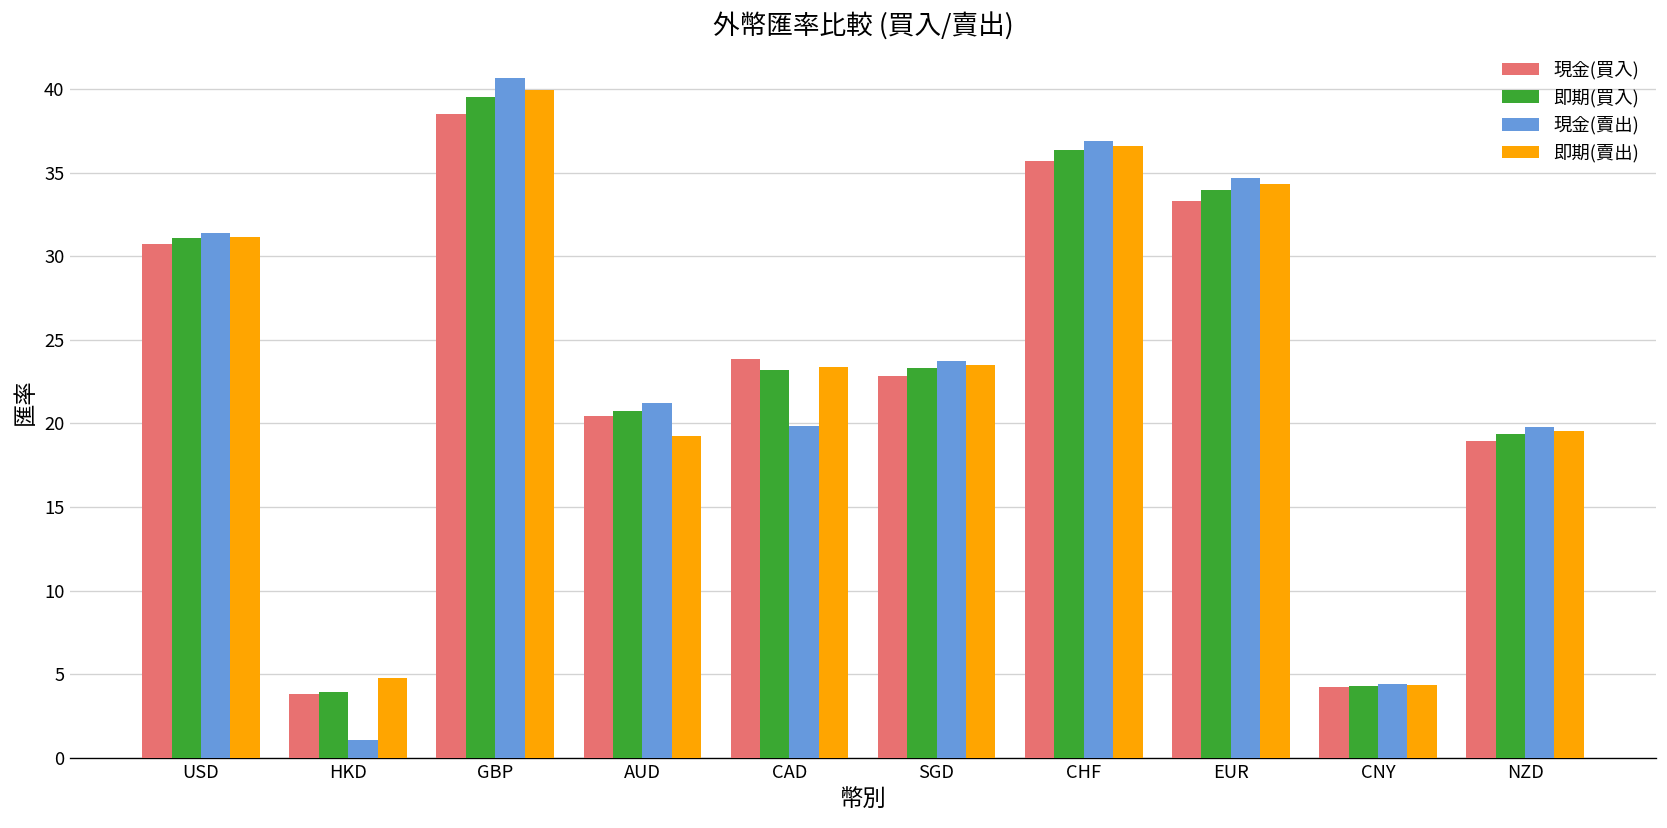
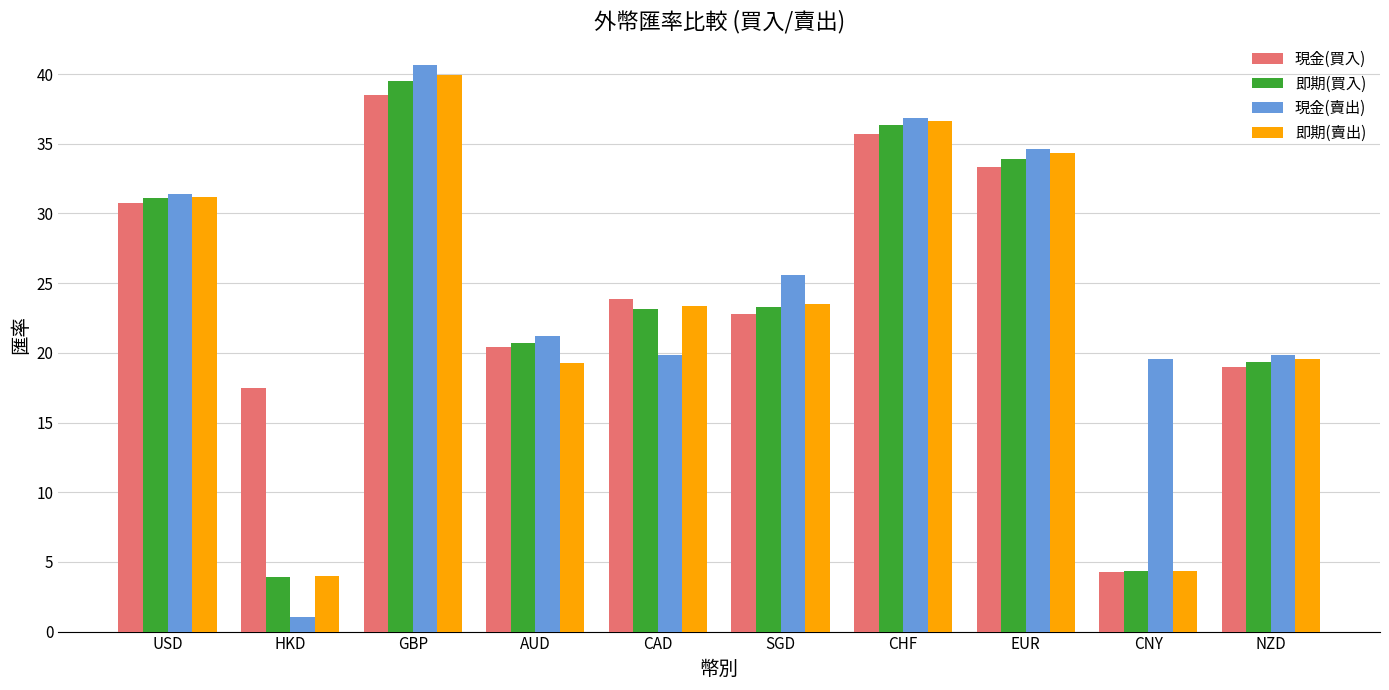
  {
    "現金(買入)": {
      "USD": 30.7,
-     "HKD": 3.8,
+     "HKD": 17.5,
      "GBP": 38.5,
      "AUD": 20.5,
      "CAD": 23.9,
      "SGD": 22.8,
      "CHF": 35.7,
      "EUR": 33.3,
      "CNY": 4.2,
      "NZD": 19.0
    },
    "即期(買入)": {
      "USD": 31.1,
      "HKD": 4.0,
      "GBP": 39.5,
      "AUD": 20.7,
      "CAD": 23.2,
      "SGD": 23.3,
      "CHF": 36.4,
      "EUR": 33.9,
      "CNY": 4.3,
      "NZD": 19.3
    },
    "現金(賣出)": {
      "USD": 31.4,
      "HKD": 1.1,
      "GBP": 40.6,
      "AUD": 21.2,
      "CAD": 19.8,
-     "SGD": 23.7,
+     "SGD": 25.6,
      "CHF": 36.9,
      "EUR": 34.7,
-     "CNY": 4.4,
+     "CNY": 19.6,
      "NZD": 19.8
    },
    "即期(賣出)": {
      "USD": 31.2,
-     "HKD": 4.8,
+     "HKD": 4.0,
      "GBP": 39.9,
      "AUD": 19.3,
      "CAD": 23.4,
      "SGD": 23.5,
      "CHF": 36.6,
      "EUR": 34.3,
      "CNY": 4.4,
      "NZD": 19.5
    }
  }
